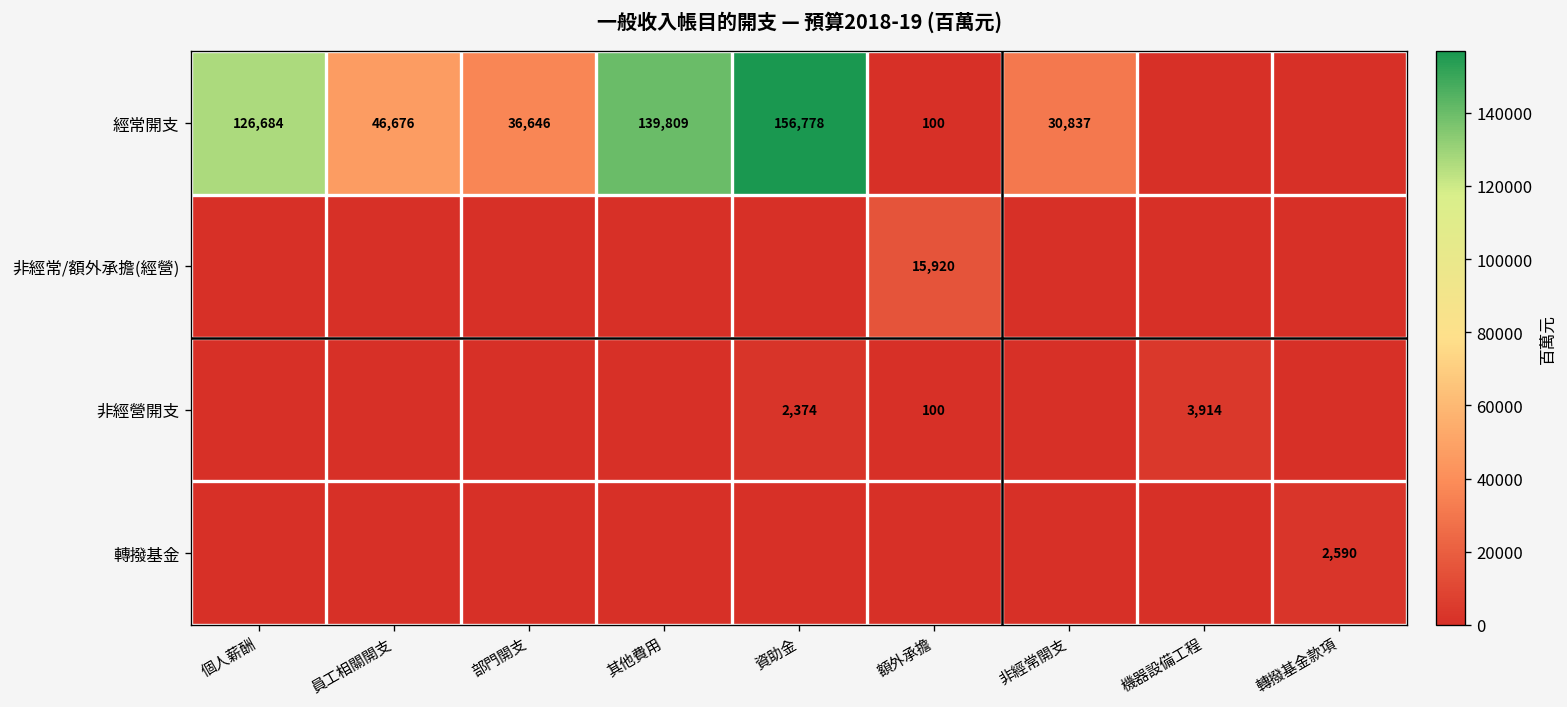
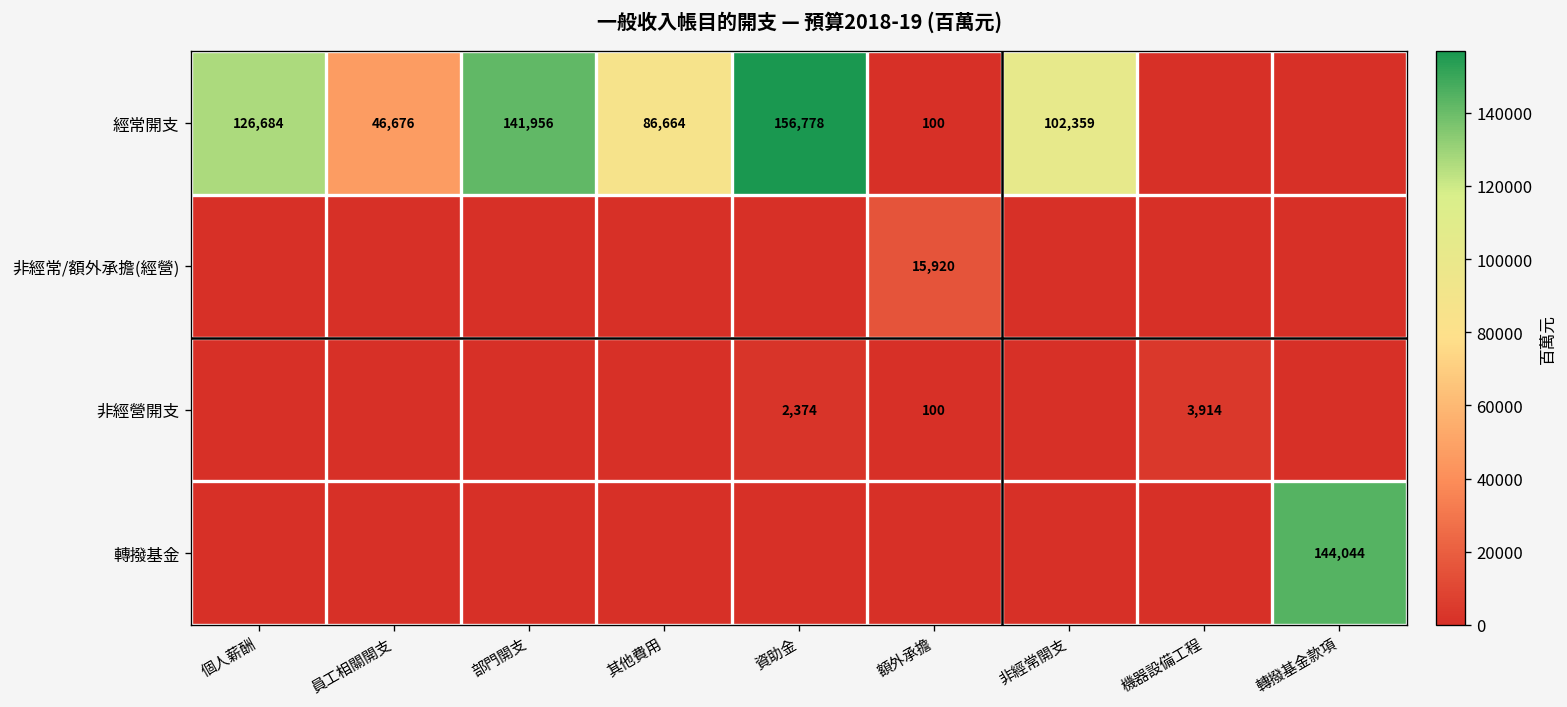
  {
    "經常開支": {
      "個人薪酬": "126,684",
      "員工相關開支": "46,676",
-     "部門開支": "36,646",
-     "其他費用": "139,809",
+     "部門開支": "141,956",
+     "其他費用": "86,664",
      "資助金": "156,778",
      "額外承擔": "100",
-     "非經常開支": "30,837"
+     "非經常開支": "102,359"
    },
    "非經常/額外承擔(經營)": {
      "額外承擔": "15,920"
    },
    "非經營開支": {
      "資助金": "2,374",
      "額外承擔": "100",
      "機器設備工程": "3,914"
    },
    "轉撥基金": {
-     "轉撥基金款項": "2,590"
+     "轉撥基金款項": "144,044"
    }
  }
